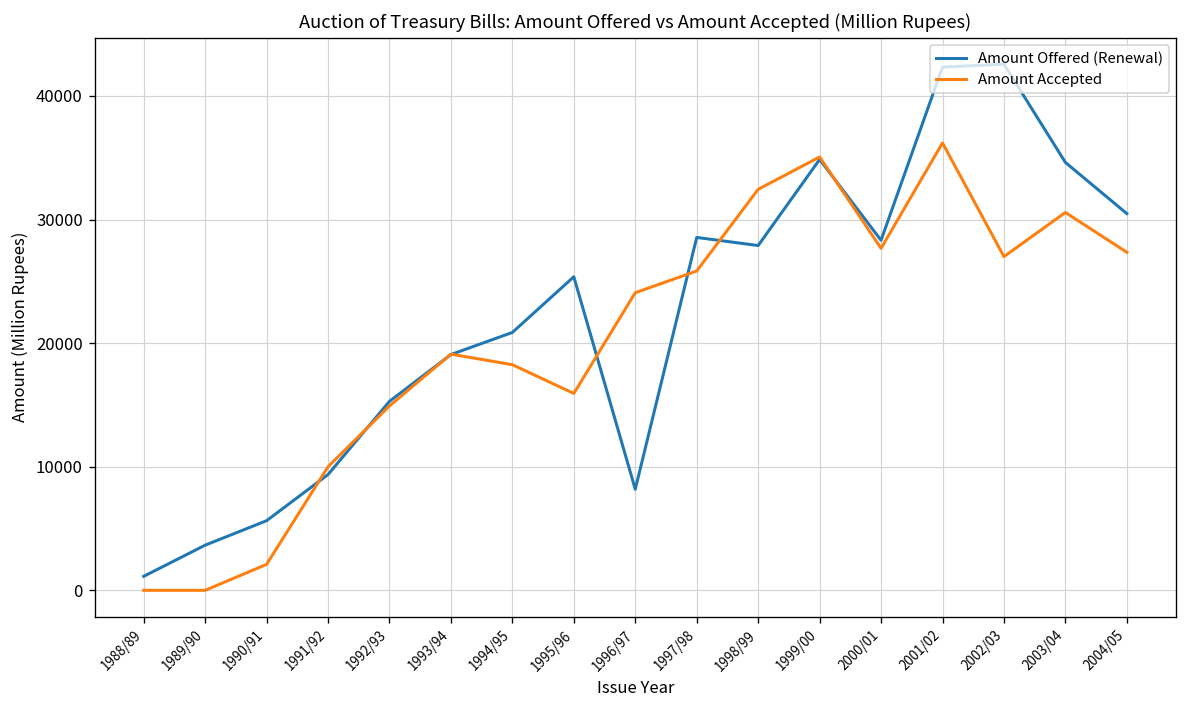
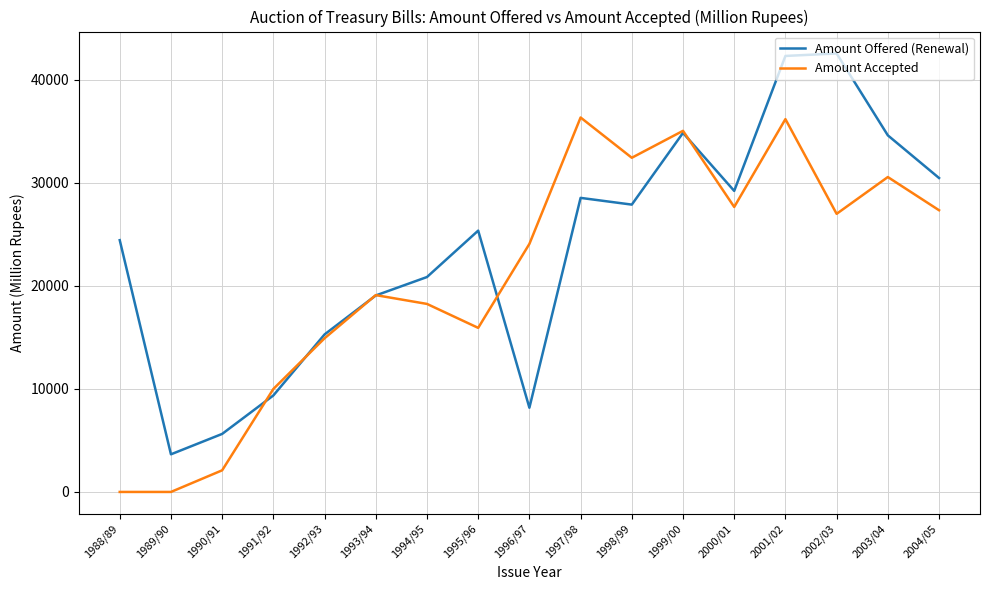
  {
    "Amount Offered (Renewal)": {
-     "1988/89": 1100,
+     "1988/89": 24400,
      "1989/90": 3700,
      "1990/91": 5600,
      "1991/92": 9400,
      "1992/93": 15300,
      "1994/95": 20900,
      "1995/96": 25400,
      "1996/97": 8200,
      "1997/98": 28600,
      "1998/99": 27900,
-     "2000/01": 28300,
+     "2000/01": 29200,
      "2003/04": 34600,
      "2004/05": 30500
    },
    "Amount Accepted": {
      "1988/89": 0,
      "1989/90": 0,
      "1990/91": 2100,
      "1991/92": 10000,
      "1992/93": 14900,
      "1994/95": 18300,
      "1995/96": 15900,
      "1996/97": 24100,
-     "1997/98": 25800,
+     "1997/98": 36400,
      "1998/99": 32400,
      "2000/01": 27700,
      "2001/02": 36200,
      "2002/03": 27000,
      "2003/04": 30600,
      "2004/05": 27400
    }
  }
